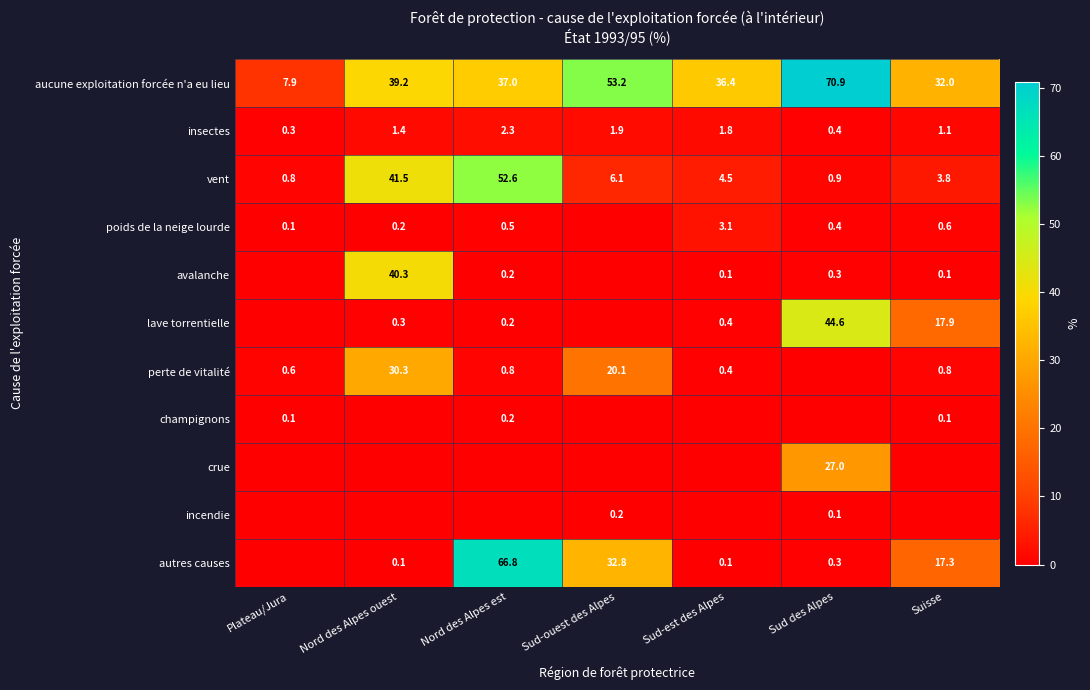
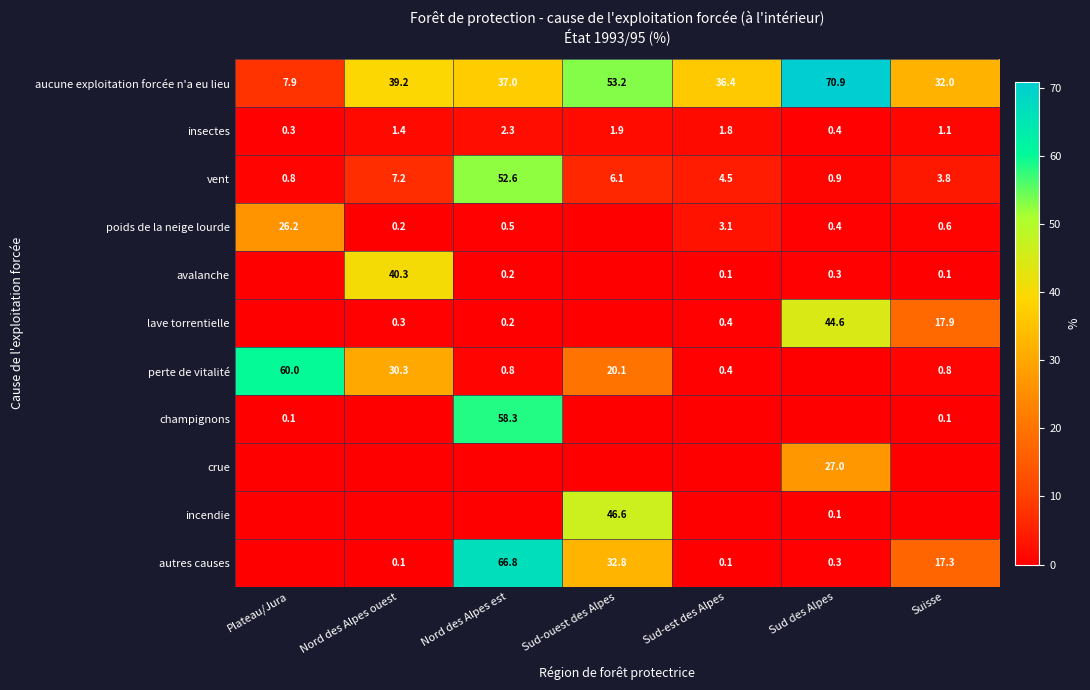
  {
    "aucune exploitation forcée n'a eu lieu": {
      "Plateau/Jura": 7.9,
      "Nord des Alpes ouest": 39.2,
      "Nord des Alpes est": 37.0,
      "Sud-ouest des Alpes": 53.2,
      "Sud-est des Alpes": 36.4,
      "Sud des Alpes": 70.9,
      "Suisse": 32.0
    },
    "insectes": {
      "Plateau/Jura": 0.3,
      "Nord des Alpes ouest": 1.4,
      "Nord des Alpes est": 2.3,
      "Sud-ouest des Alpes": 1.9,
      "Sud-est des Alpes": 1.8,
      "Sud des Alpes": 0.4,
      "Suisse": 1.1
    },
    "vent": {
      "Plateau/Jura": 0.8,
-     "Nord des Alpes ouest": 41.5,
+     "Nord des Alpes ouest": 7.2,
      "Nord des Alpes est": 52.6,
      "Sud-ouest des Alpes": 6.1,
      "Sud-est des Alpes": 4.5,
      "Sud des Alpes": 0.9,
      "Suisse": 3.8
    },
    "poids de la neige lourde": {
-     "Plateau/Jura": 0.1,
+     "Plateau/Jura": 26.2,
      "Nord des Alpes ouest": 0.2,
      "Nord des Alpes est": 0.5,
      "Sud-est des Alpes": 3.1,
      "Sud des Alpes": 0.4,
      "Suisse": 0.6
    },
    "avalanche": {
      "Nord des Alpes ouest": 40.3,
      "Nord des Alpes est": 0.2,
      "Sud-est des Alpes": 0.1,
      "Sud des Alpes": 0.3,
      "Suisse": 0.1
    },
    "lave torrentielle": {
      "Nord des Alpes ouest": 0.3,
      "Nord des Alpes est": 0.2,
      "Sud-est des Alpes": 0.4,
      "Sud des Alpes": 44.6,
      "Suisse": 17.9
    },
    "perte de vitalité": {
-     "Plateau/Jura": 0.6,
+     "Plateau/Jura": 60.0,
      "Nord des Alpes ouest": 30.3,
      "Nord des Alpes est": 0.8,
      "Sud-ouest des Alpes": 20.1,
      "Sud-est des Alpes": 0.4,
      "Suisse": 0.8
    },
    "champignons": {
      "Plateau/Jura": 0.1,
-     "Nord des Alpes est": 0.2,
+     "Nord des Alpes est": 58.3,
      "Suisse": 0.1
    },
    "crue": {
      "Sud des Alpes": 27.0
    },
    "incendie": {
-     "Sud-ouest des Alpes": 0.2,
+     "Sud-ouest des Alpes": 46.6,
      "Sud des Alpes": 0.1
    },
    "autres causes": {
      "Nord des Alpes ouest": 0.1,
      "Nord des Alpes est": 66.8,
      "Sud-ouest des Alpes": 32.8,
      "Sud-est des Alpes": 0.1,
      "Sud des Alpes": 0.3,
      "Suisse": 17.3
    }
  }
